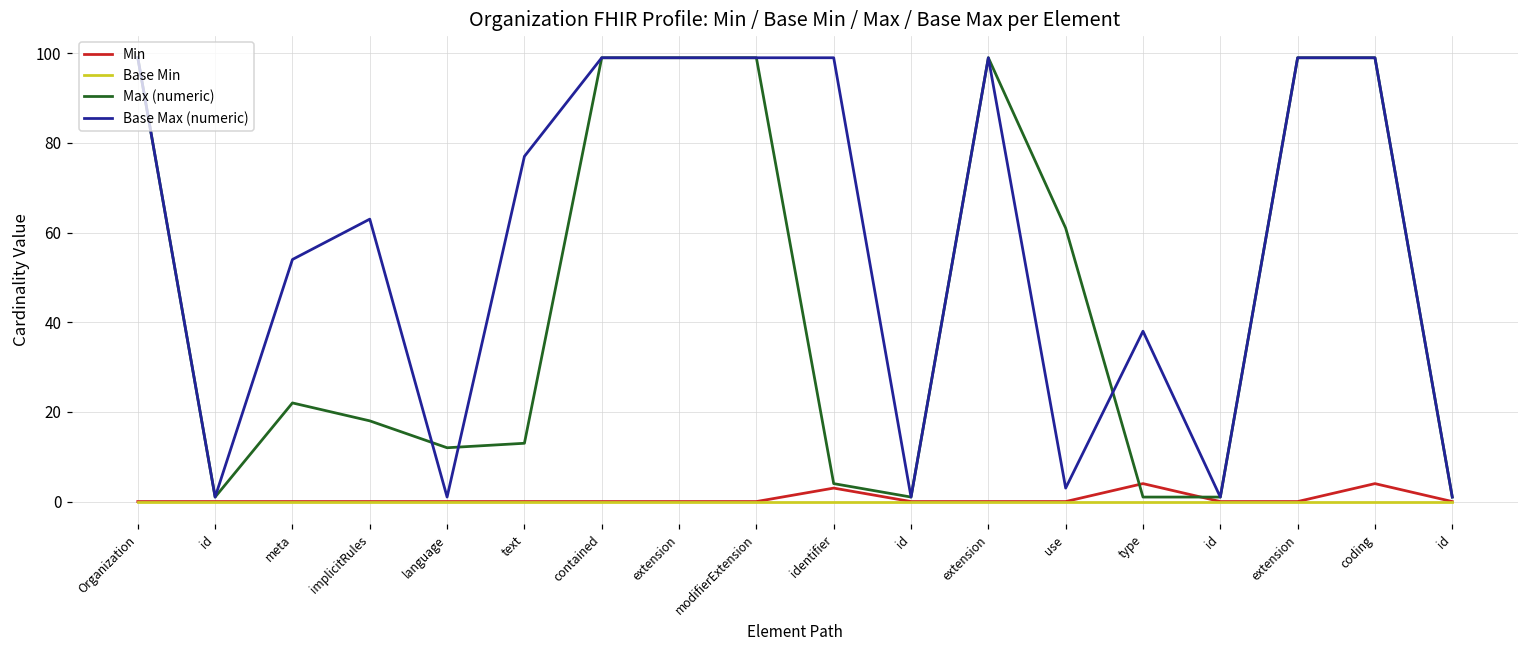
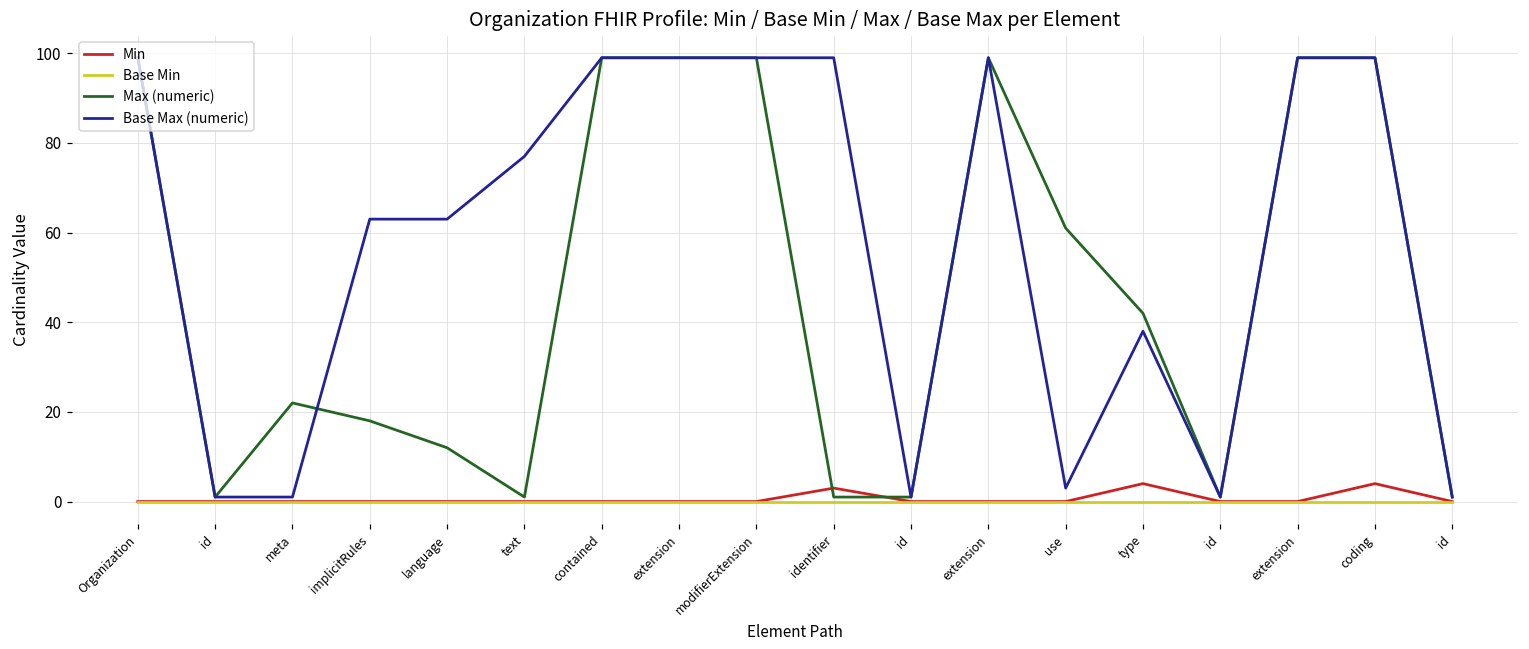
  {
    "Min": {
      "identifier": 3,
      "type": 4,
      "coding": 4
    },
    "Base Min": {
      "identifier": 0,
      "type": 0,
      "coding": 0
    },
    "Max (numeric)": {
      "meta": 22,
      "implicitRules": 18,
      "language": 12,
-     "text": 13,
-     "identifier": 4,
+     "text": 1,
+     "identifier": 1,
      "use": 61,
-     "type": 1
+     "type": 42
    },
    "Base Max (numeric)": {
-     "meta": 54,
+     "meta": 1,
      "implicitRules": 63,
-     "language": 1,
+     "language": 63,
      "text": 77,
      "identifier": 99,
      "use": 3,
      "type": 38
    }
  }
